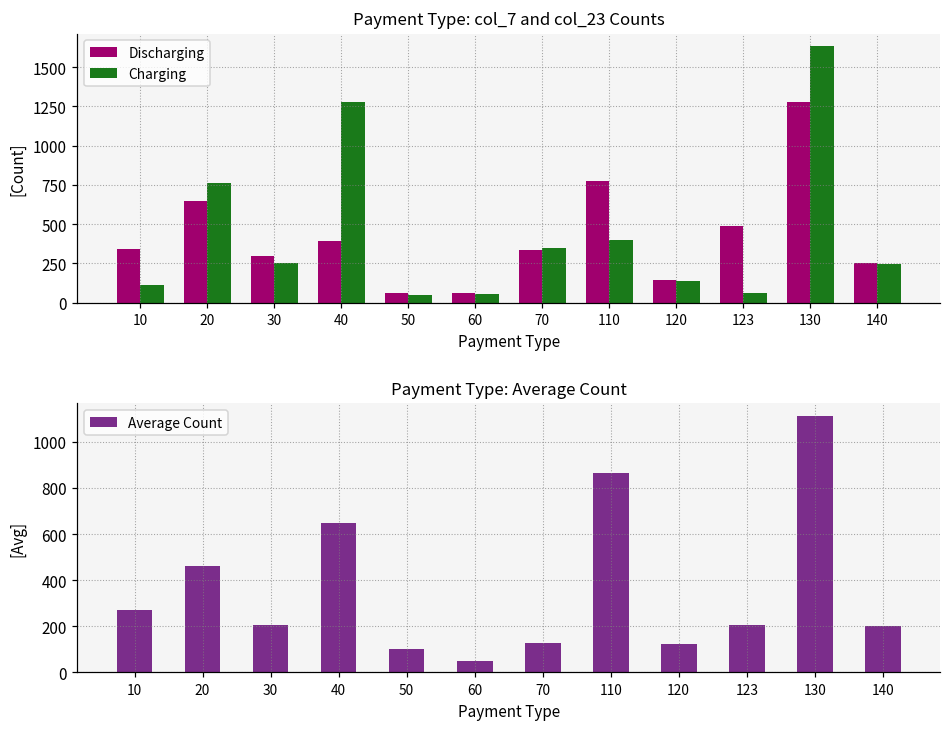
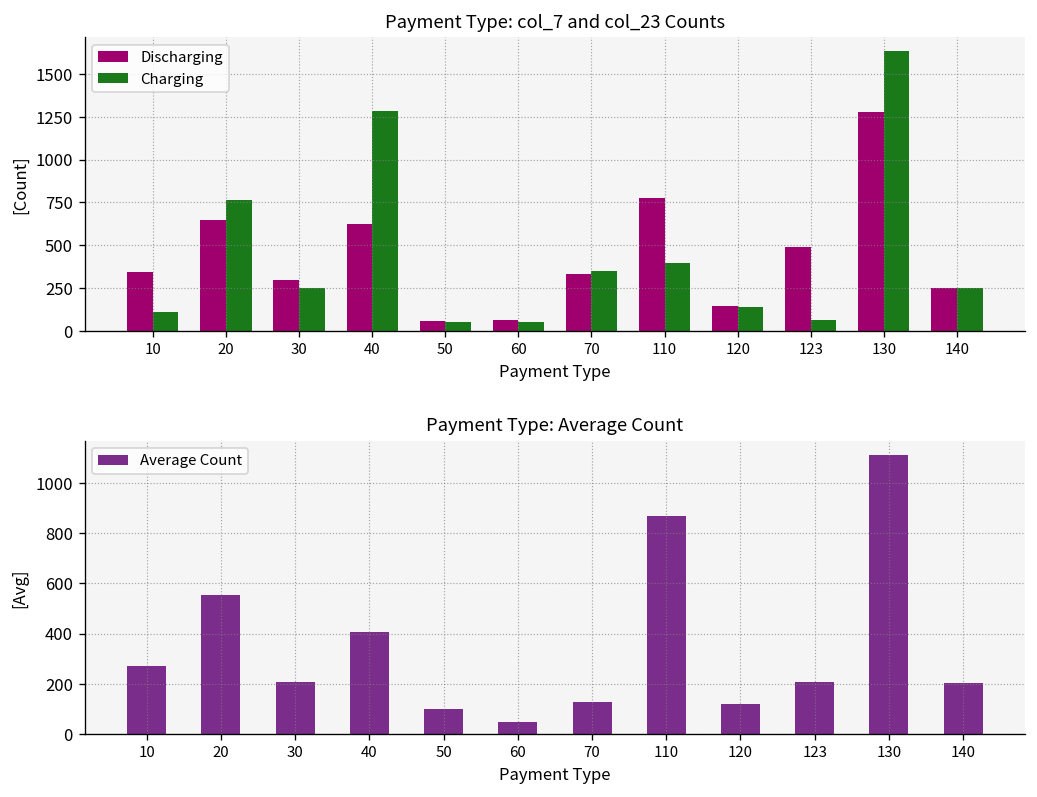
  {
    "Payment Type: col_7 and col_23 Counts": {
      "Discharging": {
        "10": 340,
        "20": 650,
        "30": 300,
-       "40": 390,
+       "40": 620,
        "50": 60,
        "60": 60,
        "70": 340,
        "110": 780,
        "120": 150,
        "123": 490,
        "130": 1280,
        "140": 250
      },
      "Charging": {
        "10": 110,
        "20": 760,
        "30": 250,
        "40": 1280,
        "50": 50,
        "60": 60,
        "70": 350,
        "110": 400,
        "120": 140,
        "123": 60,
        "130": 1630,
        "140": 250
      }
    },
    "Payment Type: Average Count": {
      "10": 270,
-     "20": 460,
+     "20": 550,
      "30": 210,
-     "40": 650,
+     "40": 410,
      "50": 100,
      "60": 50,
      "70": 130,
      "110": 870,
      "120": 120,
      "123": 210,
      "130": 1110,
      "140": 200
    }
  }
